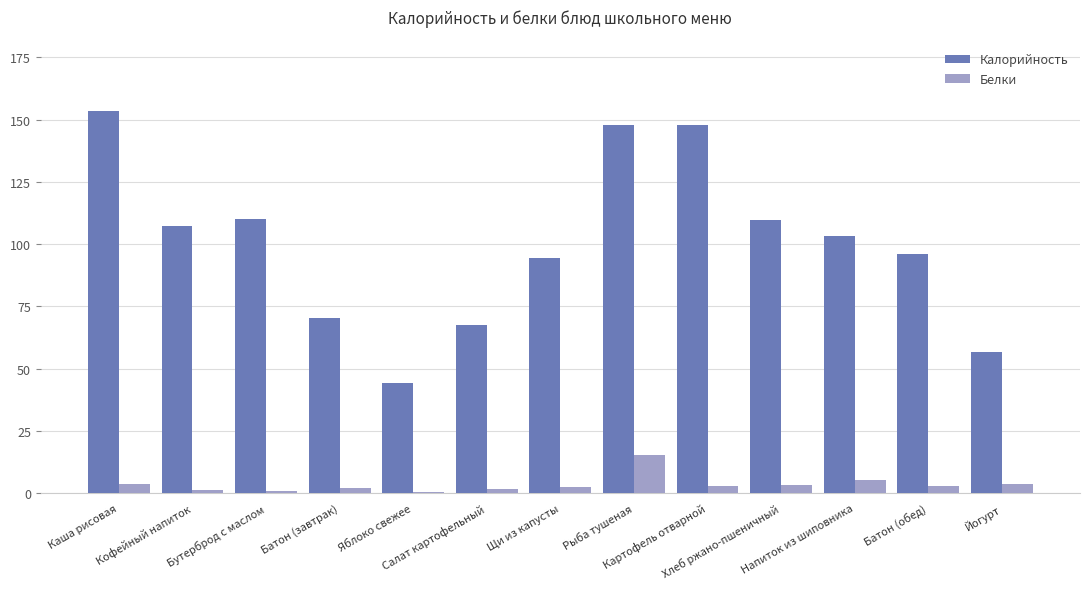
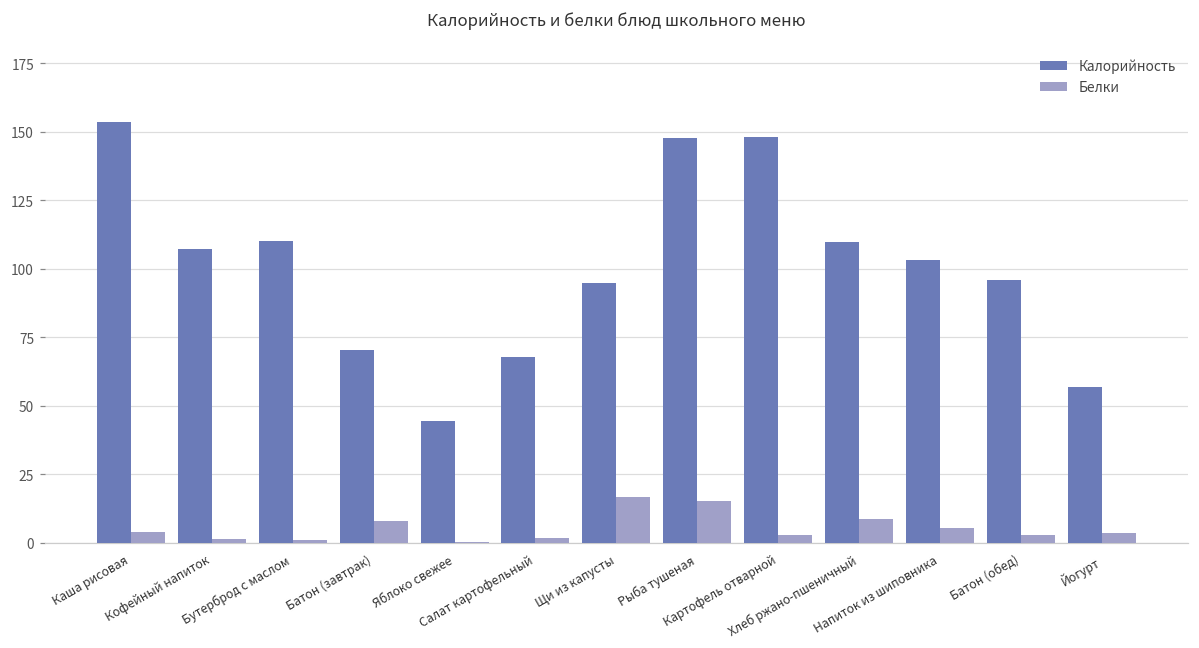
  {
    "Калорийность": {
      "Каша рисовая": 153,
      "Кофейный напиток": 107,
      "Бутерброд с маслом": 110,
      "Батон (завтрак)": 70,
      "Яблоко свежее": 44,
      "Салат картофельный": 68,
      "Щи из капусты": 95,
      "Рыба тушеная": 148,
      "Картофель отварной": 148,
      "Хлеб ржано-пшеничный": 110,
      "Напиток из шиповника": 103,
      "Батон (обед)": 96,
      "Йогурт": 57
    },
    "Белки": {
      "Каша рисовая": 4,
      "Кофейный напиток": 2,
      "Бутерброд с маслом": 1,
-     "Батон (завтрак)": 2,
+     "Батон (завтрак)": 8,
      "Салат картофельный": 2,
-     "Щи из капусты": 2,
+     "Щи из капусты": 17,
      "Рыба тушеная": 15,
      "Картофель отварной": 3,
-     "Хлеб ржано-пшеничный": 3,
+     "Хлеб ржано-пшеничный": 9,
      "Напиток из шиповника": 5,
      "Батон (обед)": 3,
      "Йогурт": 4
    }
  }
